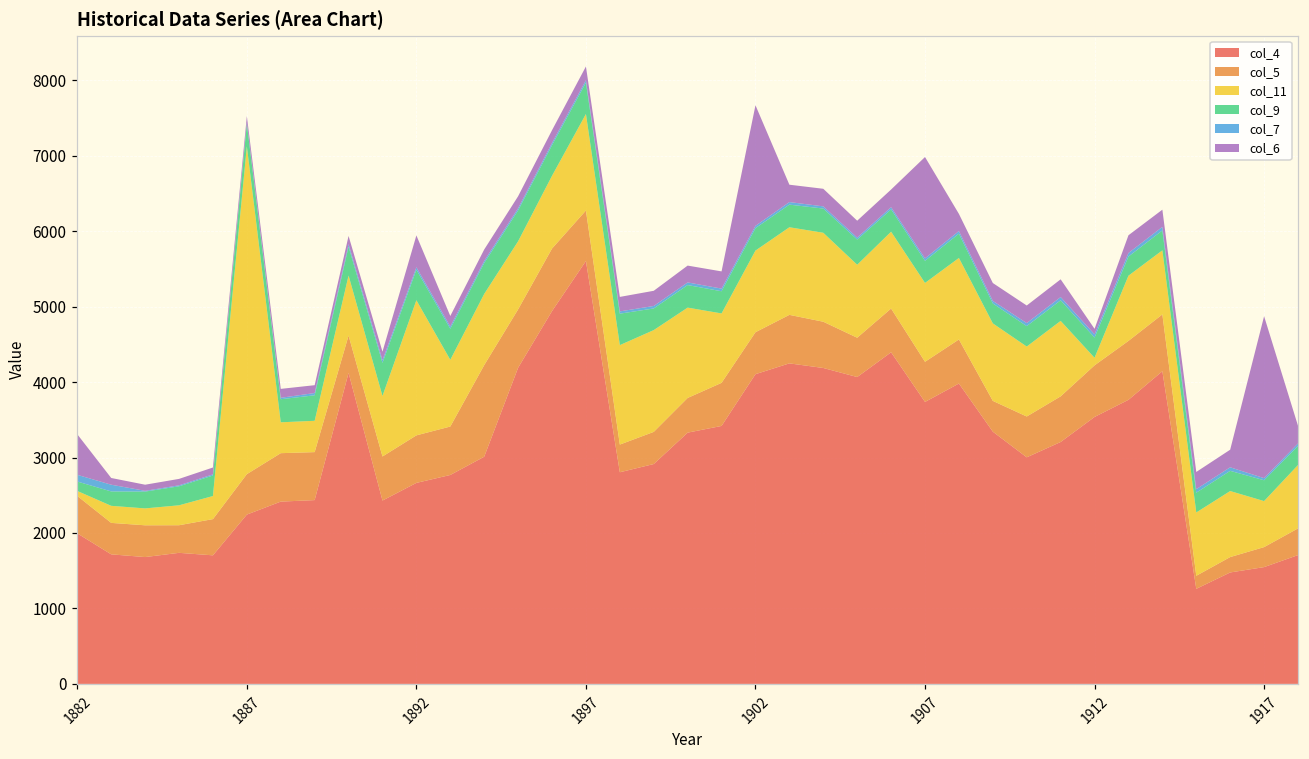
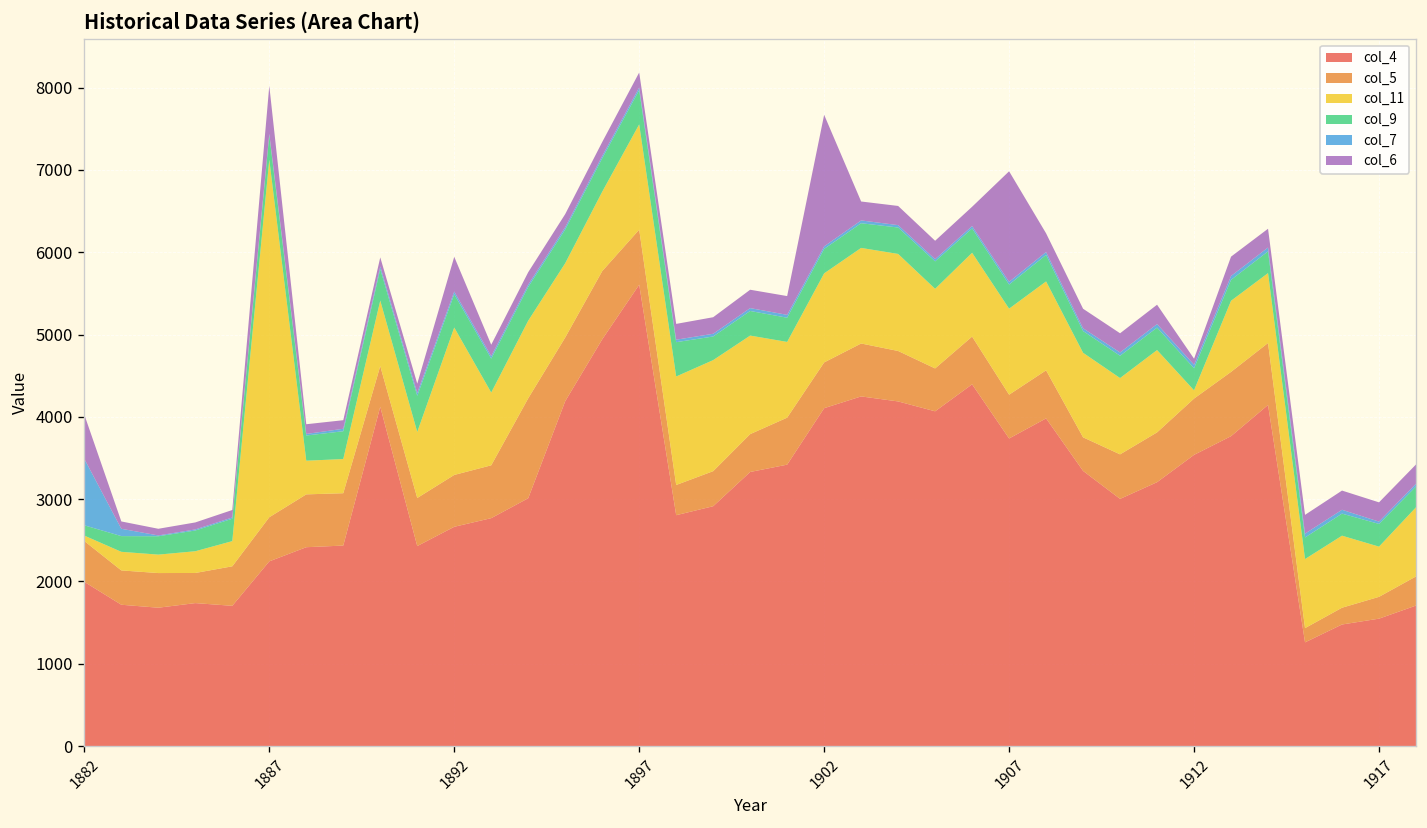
  {
    "col_11": {
      "1882": 100,
      "1887": 4300,
      "1892": 1800,
      "1897": 1300,
      "1902": 1100,
      "1907": 1000,
      "1912": 100,
      "1917": 600
    },
    "col_9": {
      "1882": 100,
      "1912": 300
    },
    "col_7": {
-     "1882": 100,
+     "1882": 800,
      "1912": 0
    },
    "col_6": {
      "1882": 500,
-     "1887": 100,
+     "1887": 600,
      "1892": 400,
      "1897": 200,
      "1902": 1600,
      "1907": 1300,
      "1912": 100,
-     "1917": 2100
+     "1917": 200
    }
  }
